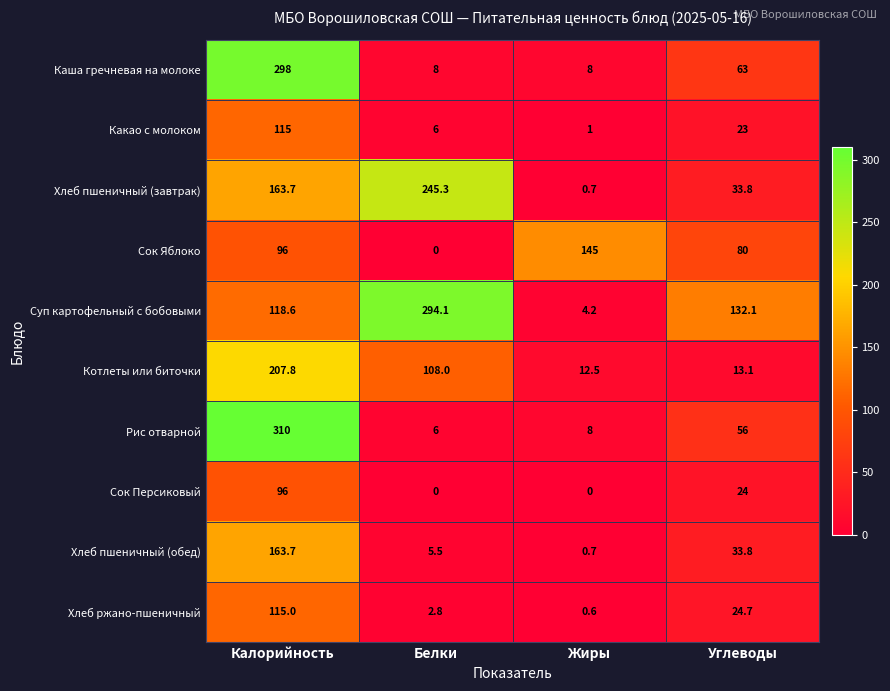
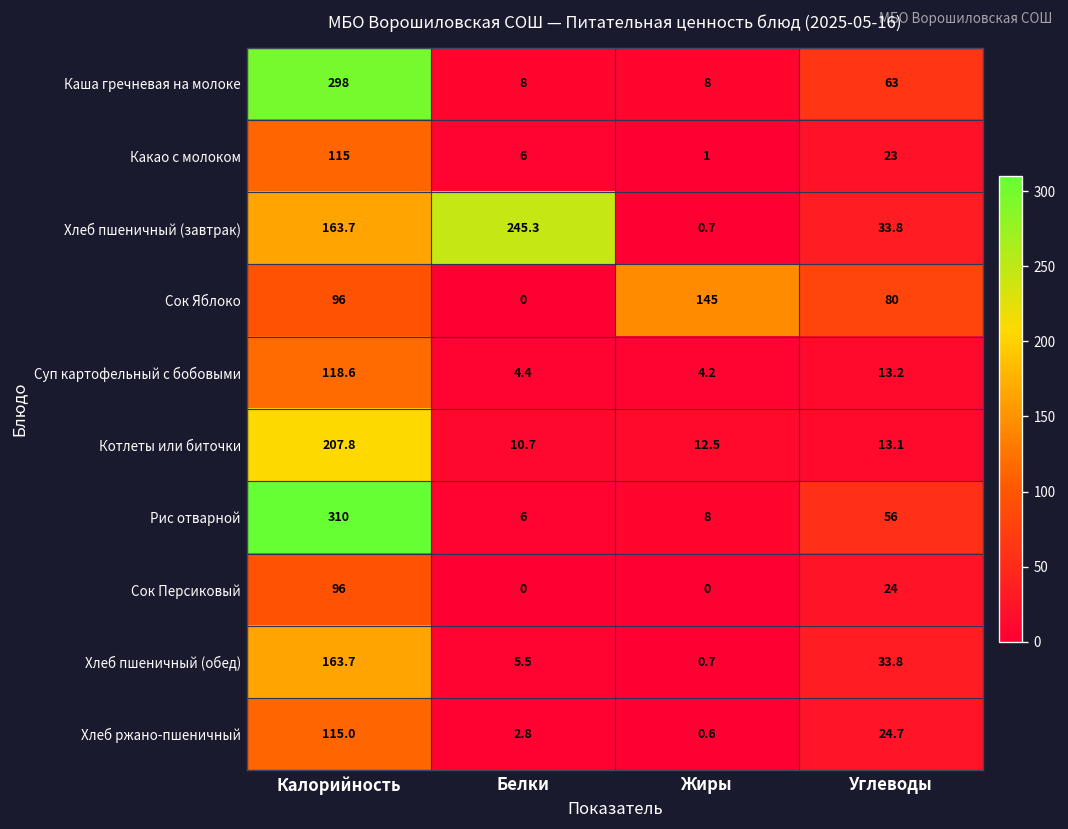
  {
    "Каша гречневая на молоке": {
      "Калорийность": 298,
      "Белки": 8,
      "Жиры": 8,
      "Углеводы": 63
    },
    "Какао с молоком": {
      "Калорийность": 115,
      "Белки": 6,
      "Жиры": 1,
      "Углеводы": 23
    },
    "Хлеб пшеничный (завтрак)": {
      "Калорийность": 163.7,
      "Белки": 245.3,
      "Жиры": 0.7,
      "Углеводы": 33.8
    },
    "Сок Яблоко": {
      "Калорийность": 96,
      "Белки": 0,
      "Жиры": 145,
      "Углеводы": 80
    },
    "Суп картофельный с бобовыми": {
      "Калорийность": 118.6,
-     "Белки": 294.1,
+     "Белки": 4.4,
      "Жиры": 4.2,
-     "Углеводы": 132.1
+     "Углеводы": 13.2
    },
    "Котлеты или биточки": {
      "Калорийность": 207.8,
-     "Белки": 108.0,
+     "Белки": 10.7,
      "Жиры": 12.5,
      "Углеводы": 13.1
    },
    "Рис отварной": {
      "Калорийность": 310,
      "Белки": 6,
      "Жиры": 8,
      "Углеводы": 56
    },
    "Сок Персиковый": {
      "Калорийность": 96,
      "Белки": 0,
      "Жиры": 0,
      "Углеводы": 24
    },
    "Хлеб пшеничный (обед)": {
      "Калорийность": 163.7,
      "Белки": 5.5,
      "Жиры": 0.7,
      "Углеводы": 33.8
    },
    "Хлеб ржано-пшеничный": {
      "Калорийность": 115.0,
      "Белки": 2.8,
      "Жиры": 0.6,
      "Углеводы": 24.7
    }
  }
